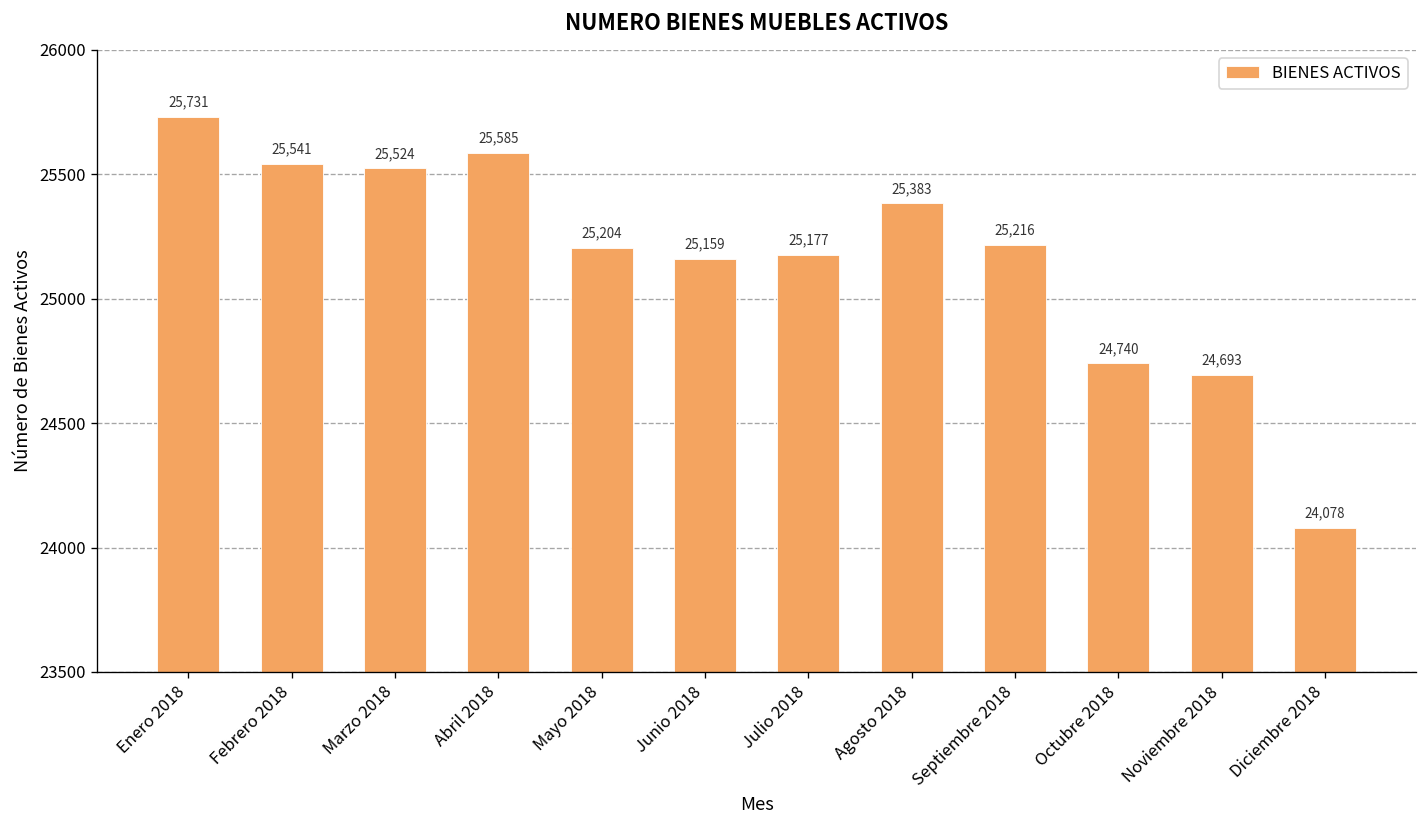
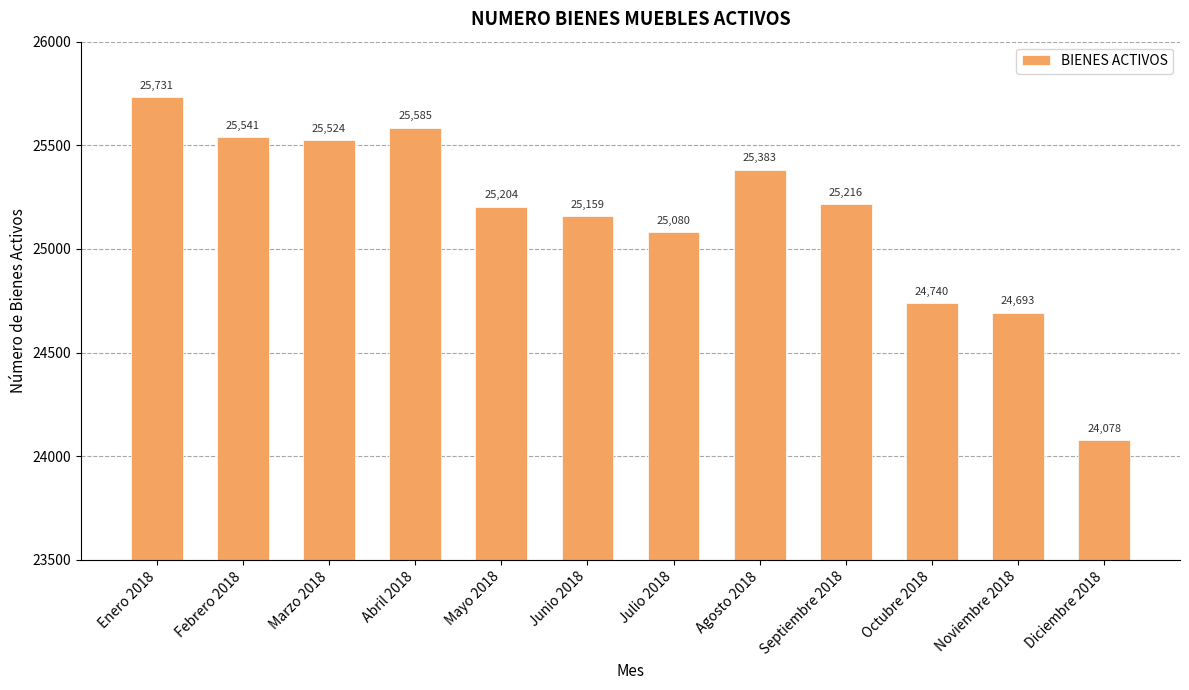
  {
    "Enero 2018": "25,731",
    "Febrero 2018": "25,541",
    "Marzo 2018": "25,524",
    "Abril 2018": "25,585",
    "Mayo 2018": "25,204",
    "Junio 2018": "25,159",
-   "Julio 2018": "25,177",
+   "Julio 2018": "25,080",
    "Agosto 2018": "25,383",
    "Septiembre 2018": "25,216",
    "Octubre 2018": "24,740",
    "Noviembre 2018": "24,693",
    "Diciembre 2018": "24,078"
  }
